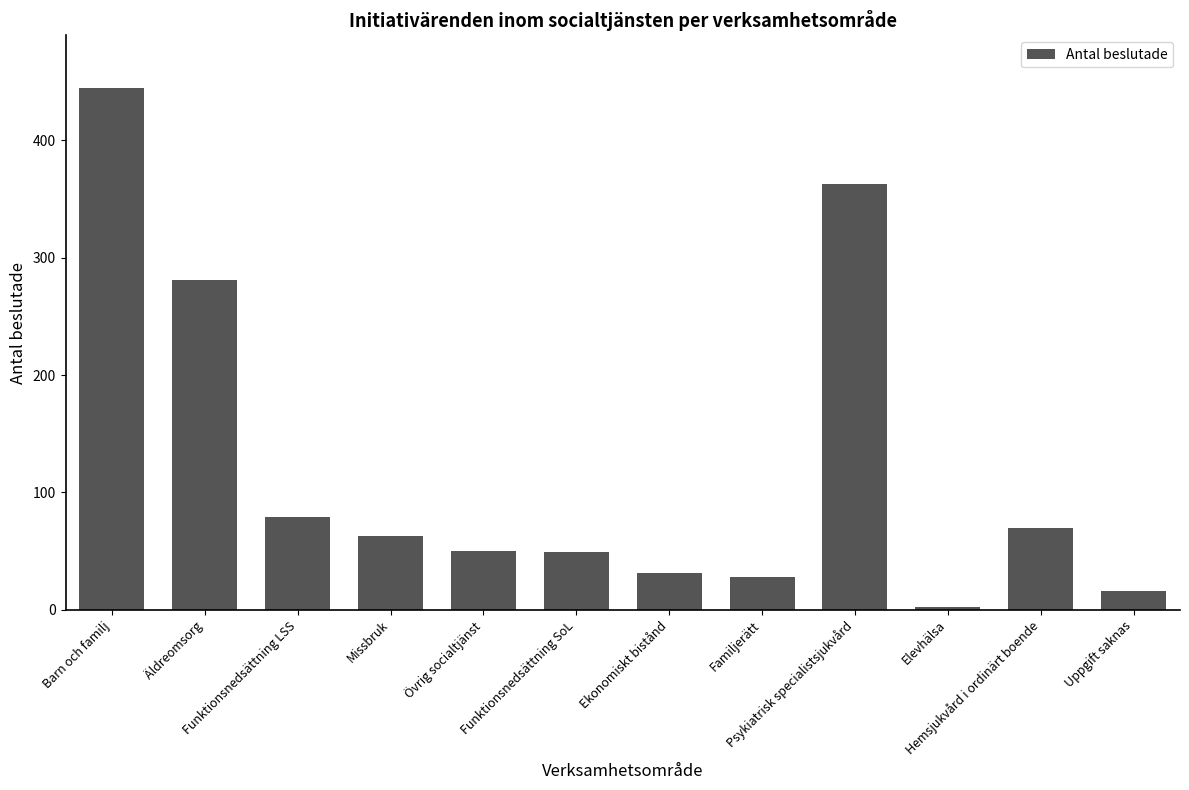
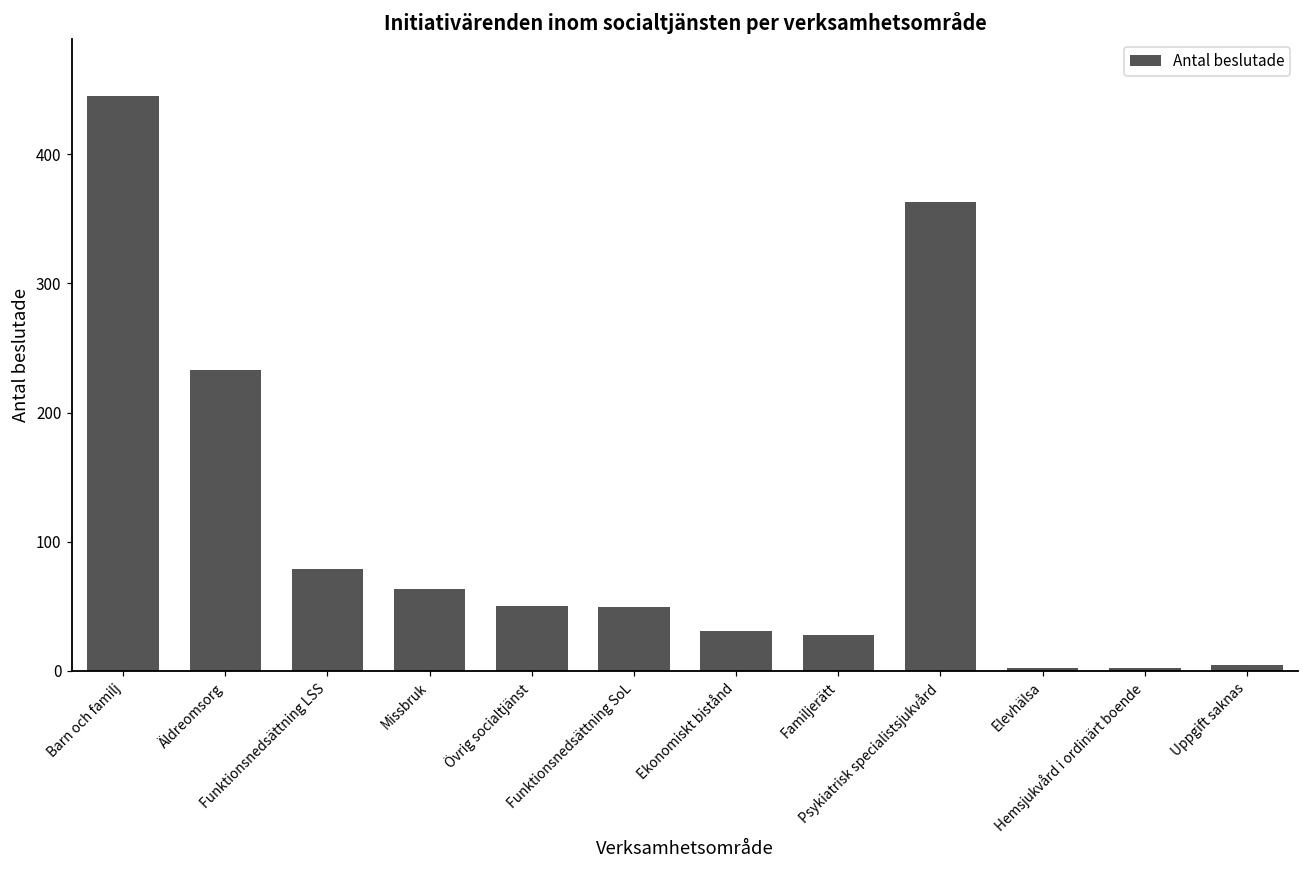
  {
    "Barn och familj": 445,
-   "Äldreomsorg": 281,
+   "Äldreomsorg": 233,
    "Funktionsnedsättning LSS": 79,
    "Missbruk": 63,
    "Övrig socialtjänst": 50,
    "Funktionsnedsättning SoL": 49,
    "Ekonomiskt bistånd": 31,
    "Familjerätt": 28,
    "Psykiatrisk specialistsjukvård": 363,
-   "Hemsjukvård i ordinärt boende": 70,
-   "Uppgift saknas": 16
+   "Hemsjukvård i ordinärt boende": 2,
+   "Uppgift saknas": 4
  }
